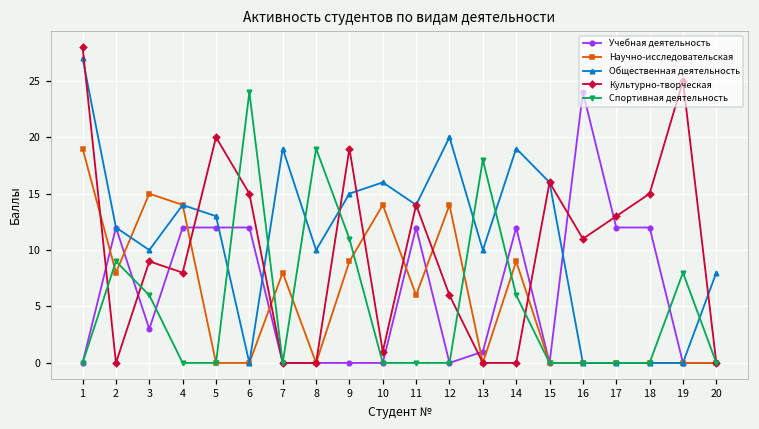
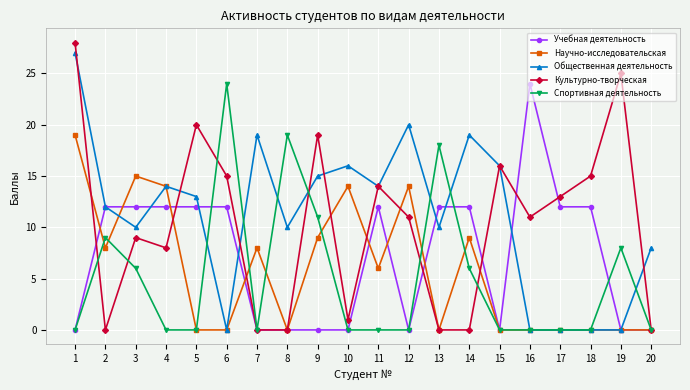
  {
    "Учебная деятельность": {
-     "3": 3,
+     "3": 12,
      "4": 12,
      "5": 12,
      "6": 12,
      "9": 0,
      "11": 12,
-     "13": 1,
+     "13": 12,
      "14": 12,
      "17": 12,
      "18": 12
    },
    "Научно-исследовательская": {
      "1": 19,
      "2": 8,
      "3": 15,
      "7": 8,
      "9": 9,
      "10": 14,
      "11": 6,
      "12": 14,
      "14": 9
    },
    "Общественная деятельность": {
      "1": 27,
      "3": 10,
      "5": 13,
      "7": 19,
      "8": 10,
      "9": 15,
      "10": 16,
      "12": 20,
      "13": 10,
      "14": 19,
      "20": 8
    },
    "Культурно-творческая": {
      "1": 28,
      "2": 0,
      "3": 9,
      "4": 8,
      "5": 20,
      "6": 15,
      "9": 19,
      "10": 1,
-     "12": 6,
+     "12": 11,
      "14": 0,
      "16": 11,
      "17": 13,
      "18": 15
    },
    "Спортивная деятельность": {
      "2": 9,
      "3": 6,
      "4": 0,
      "6": 24,
      "8": 19,
      "9": 11,
      "11": 0,
      "13": 18,
      "14": 6,
      "19": 8
    }
  }
